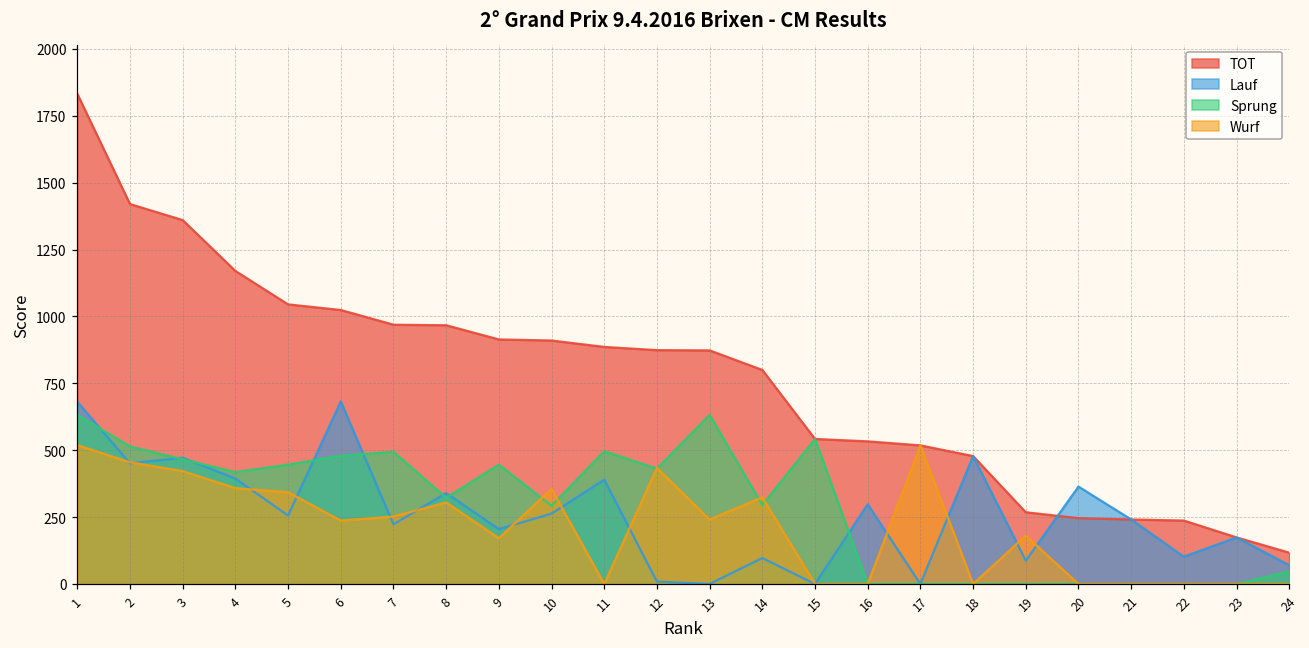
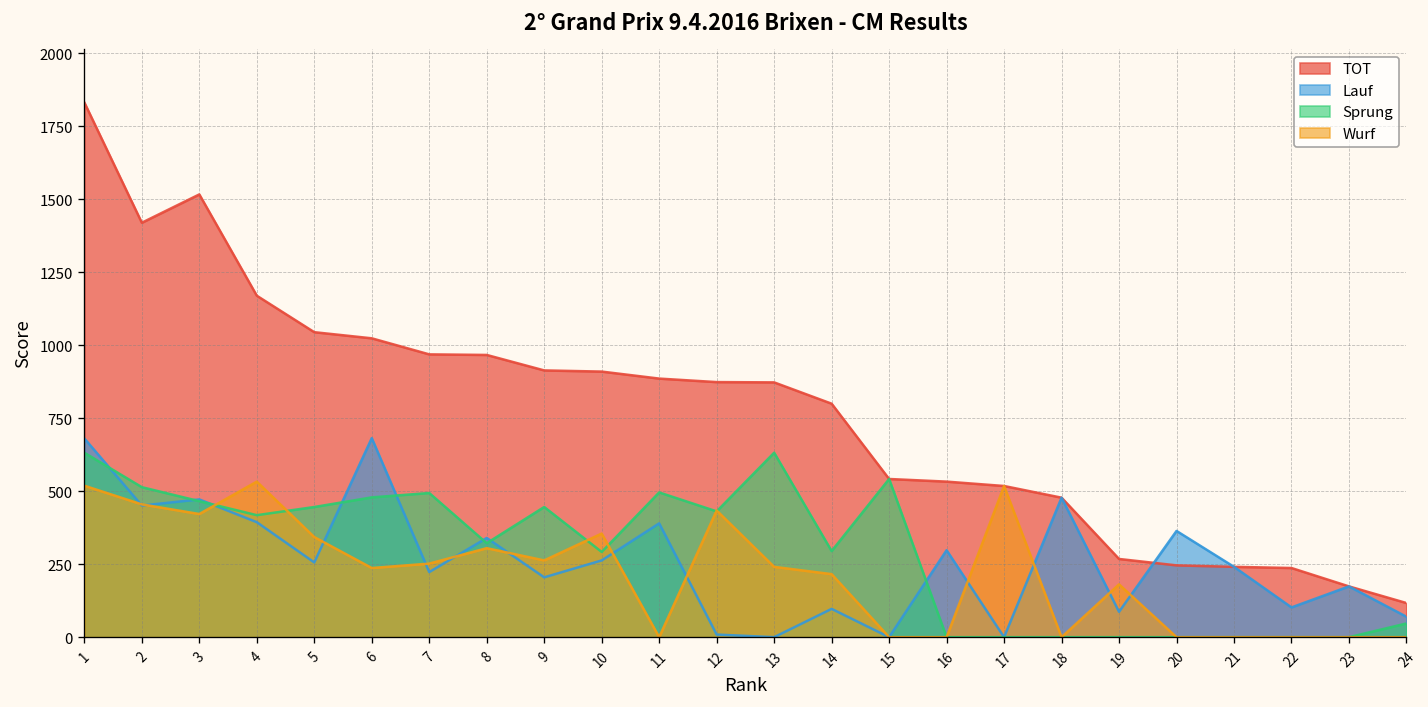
  {
    "TOT": {
      "1": 1830,
      "2": 1420,
-     "3": 1360,
+     "3": 1520,
      "4": 1170,
      "5": 1050,
      "6": 1020,
      "7": 970,
      "8": 970,
      "9": 910,
      "10": 910,
      "11": 890,
      "12": 870,
      "13": 870,
      "14": 800,
      "16": 530,
      "19": 270,
      "20": 250,
      "22": 240,
      "24": 120
    },
    "Lauf": {
      "1": 680,
      "4": 390,
      "5": 260,
      "6": 680,
      "7": 220,
      "8": 340,
      "9": 210,
      "10": 260,
      "11": 390,
      "12": 10,
      "13": 0,
      "14": 100,
      "16": 300,
      "19": 90,
      "20": 360,
      "22": 100,
      "24": 70
    },
    "Sprung": {
      "1": 630,
      "2": 510,
      "4": 420,
      "5": 450,
      "6": 480,
      "7": 490,
      "8": 320,
      "9": 450,
      "10": 290,
      "11": 500,
      "13": 630,
      "14": 300,
      "19": 0,
      "24": 50
    },
    "Wurf": {
      "1": 520,
      "3": 420,
-     "4": 360,
+     "4": 530,
      "5": 340,
      "6": 240,
      "7": 250,
      "8": 310,
-     "9": 170,
+     "9": 260,
      "10": 360,
      "11": 0,
      "13": 240,
-     "14": 320,
+     "14": 220,
      "19": 180,
      "24": 0
    }
  }
